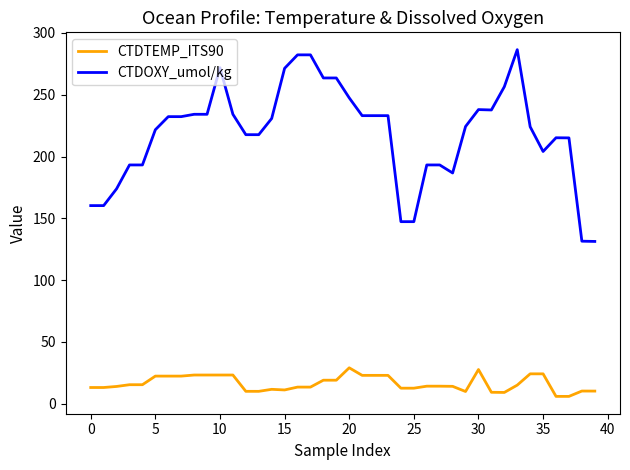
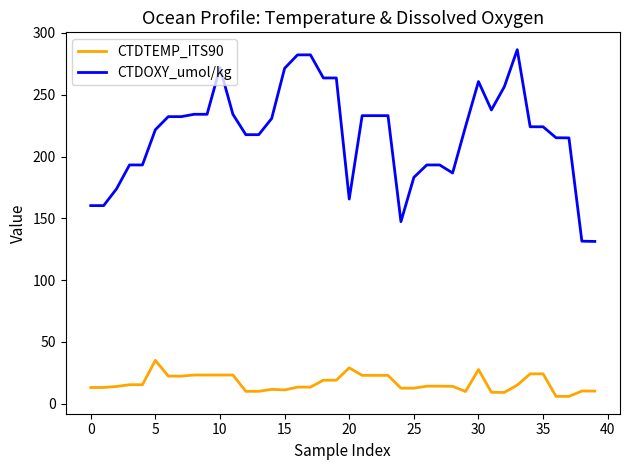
  {
    "CTDTEMP_ITS90": {
      "0": 13,
-     "5": 22,
+     "5": 35,
      "10": 23,
      "15": 11,
      "20": 29,
      "25": 13,
      "30": 28,
      "35": 24
    },
    "CTDOXY_umol/kg": {
      "0": 160,
      "5": 222,
      "15": 271,
-     "20": 248,
-     "25": 147,
-     "30": 238,
-     "35": 204
+     "20": 166,
+     "25": 183,
+     "30": 261,
+     "35": 224
    }
  }
